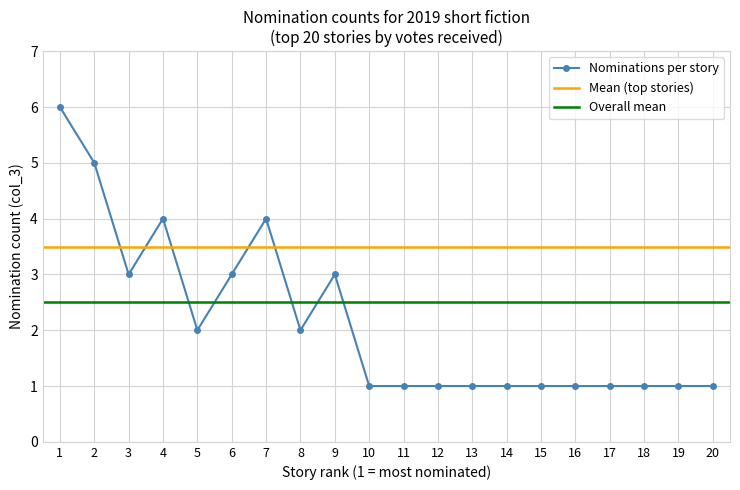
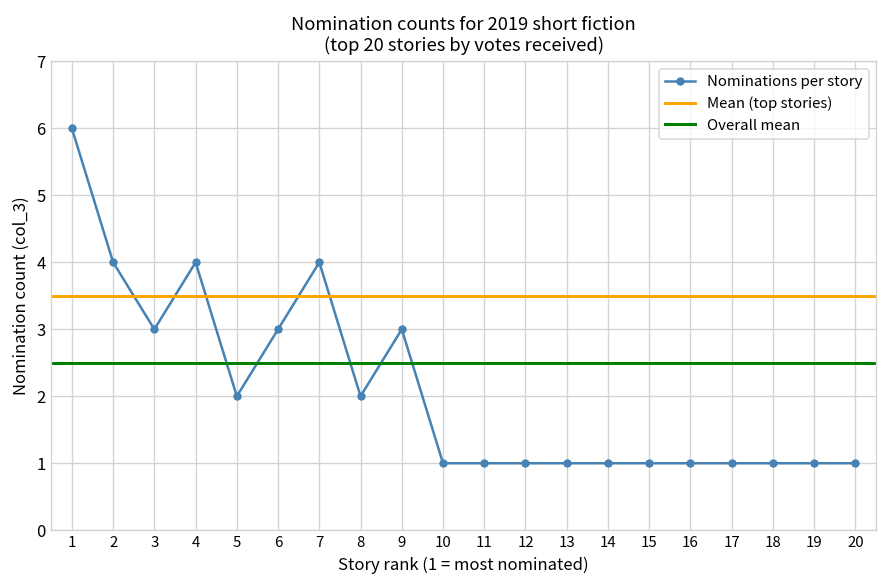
  {
    "1": 6,
-   "2": 5,
+   "2": 4,
    "3": 3,
    "4": 4,
    "5": 2,
    "6": 3,
    "7": 4,
    "8": 2,
    "9": 3,
    "10": 1,
    "11": 1,
    "12": 1,
    "13": 1,
    "14": 1,
    "15": 1,
    "16": 1,
    "17": 1,
    "18": 1,
    "19": 1,
    "20": 1
  }
